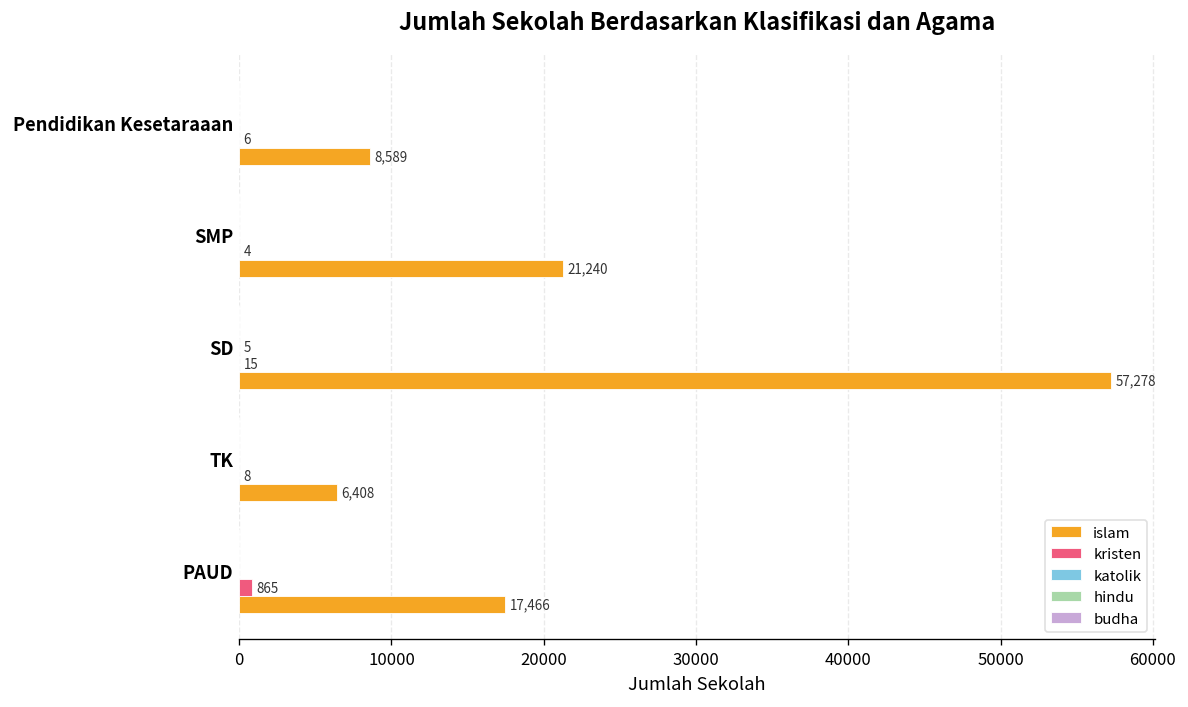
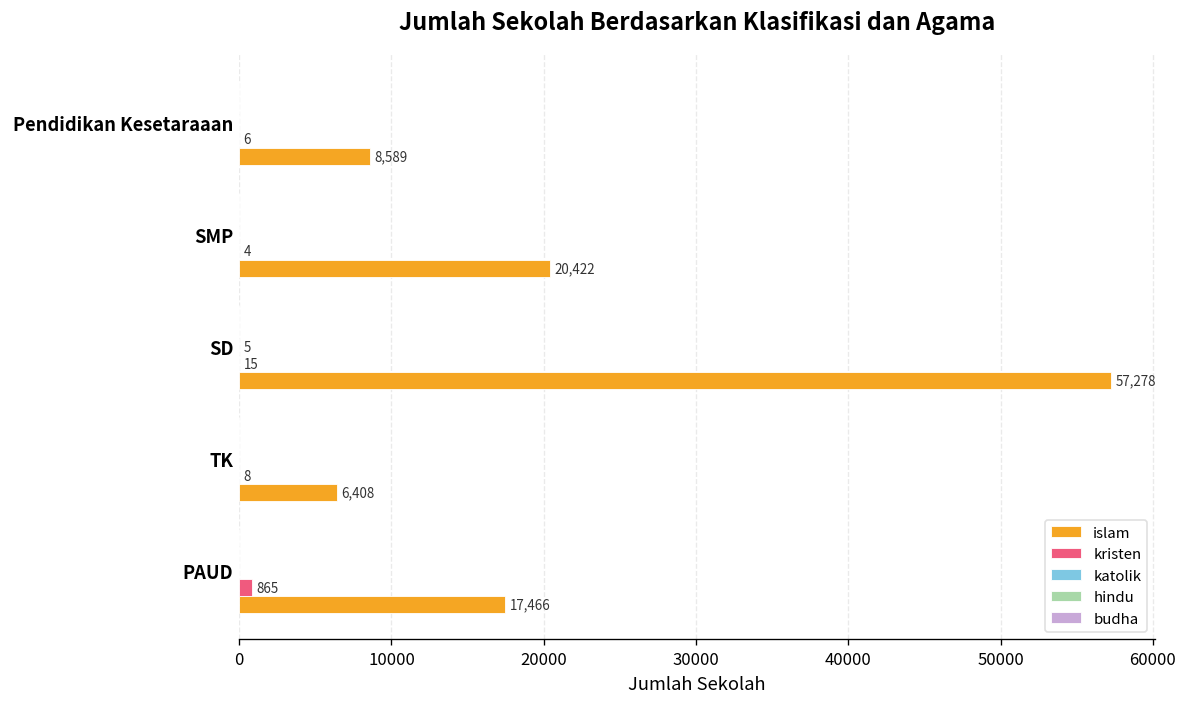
  {
    "islam": {
      "Pendidikan Kesetaraaan": "8,589",
-     "SMP": "21,240",
+     "SMP": "20,422",
      "SD": "57,278",
      "TK": "6,408",
      "PAUD": "17,466"
    },
    "kristen": {
      "Pendidikan Kesetaraaan": "6",
      "SMP": "4",
      "SD": "15",
      "TK": "8",
      "PAUD": "865"
    },
    "katolik": {
      "SD": "5"
    },
    "hindu": {
      "Pendidikan Kesetaraaan": "0",
      "SMP": "0",
      "SD": "0",
      "TK": "0",
      "PAUD": "0"
    },
    "budha": {
      "Pendidikan Kesetaraaan": "0",
      "SMP": "0",
      "SD": "0",
      "TK": "0",
      "PAUD": "0"
    }
  }
